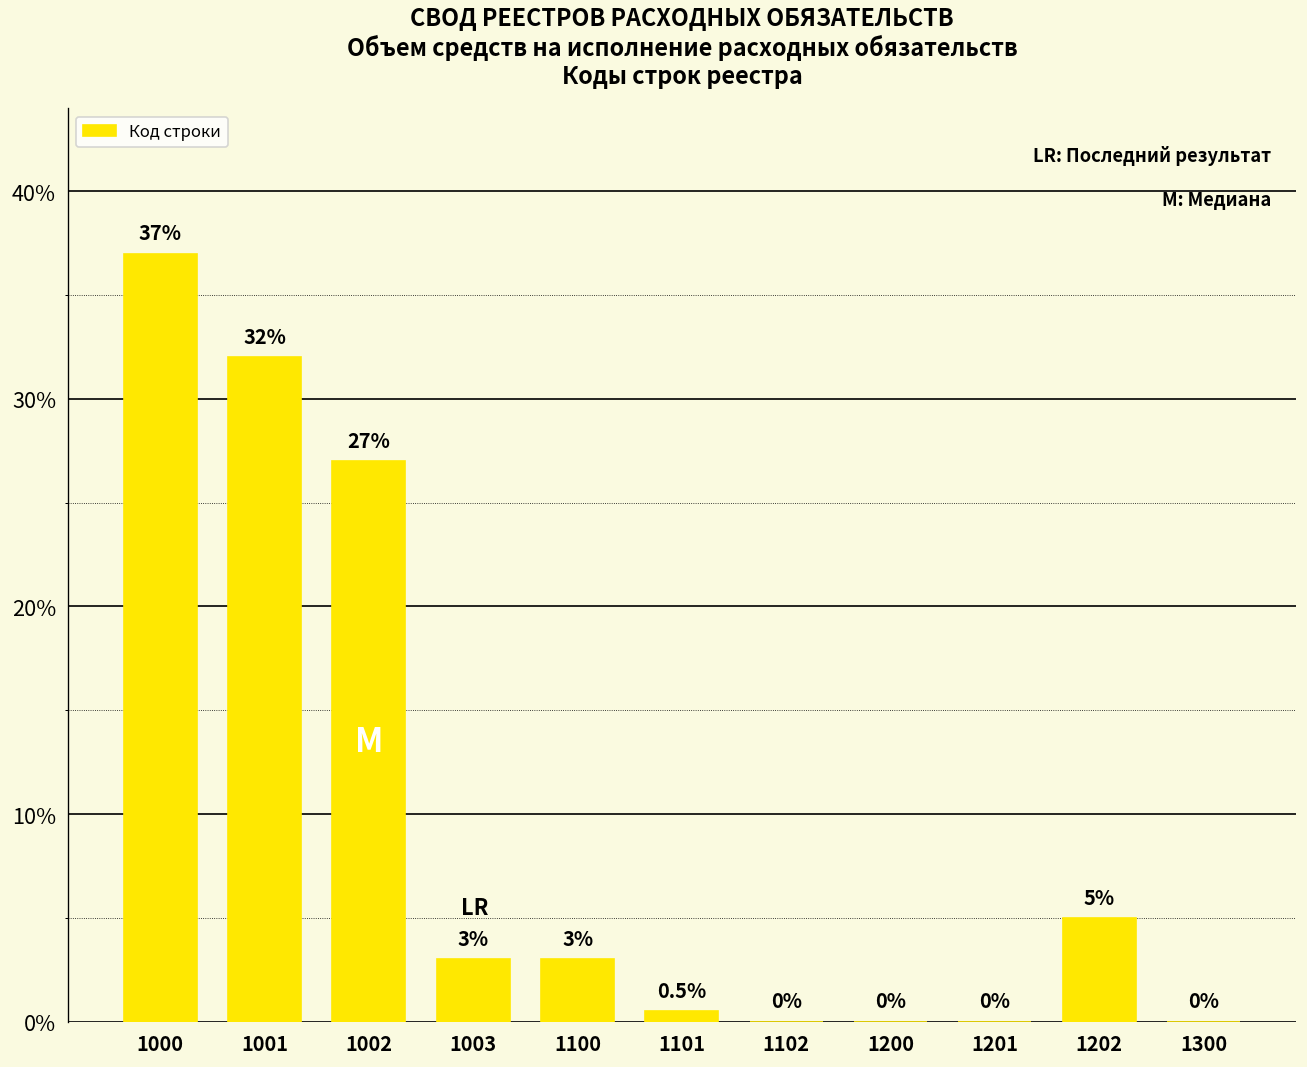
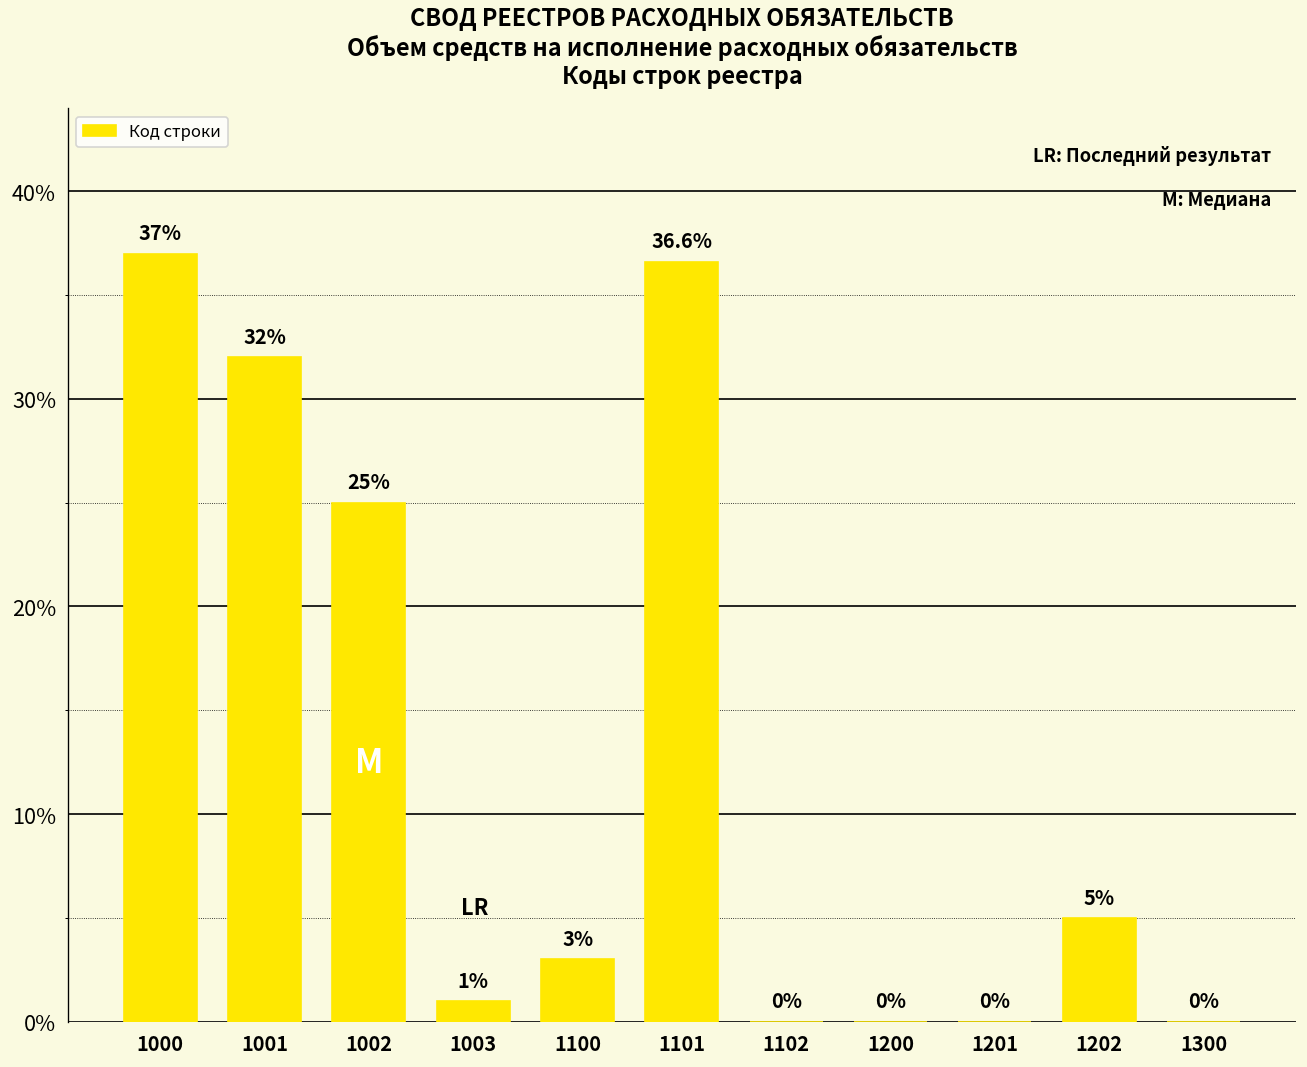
  {
    "1000": "37%",
    "1001": "32%",
-   "1002": "27%",
-   "1003": "3%",
+   "1002": "25%",
+   "1003": "1%",
    "1100": "3%",
-   "1101": "0.5%",
+   "1101": "36.6%",
    "1102": "0%",
    "1200": "0%",
    "1201": "0%",
    "1202": "5%",
    "1300": "0%"
  }
